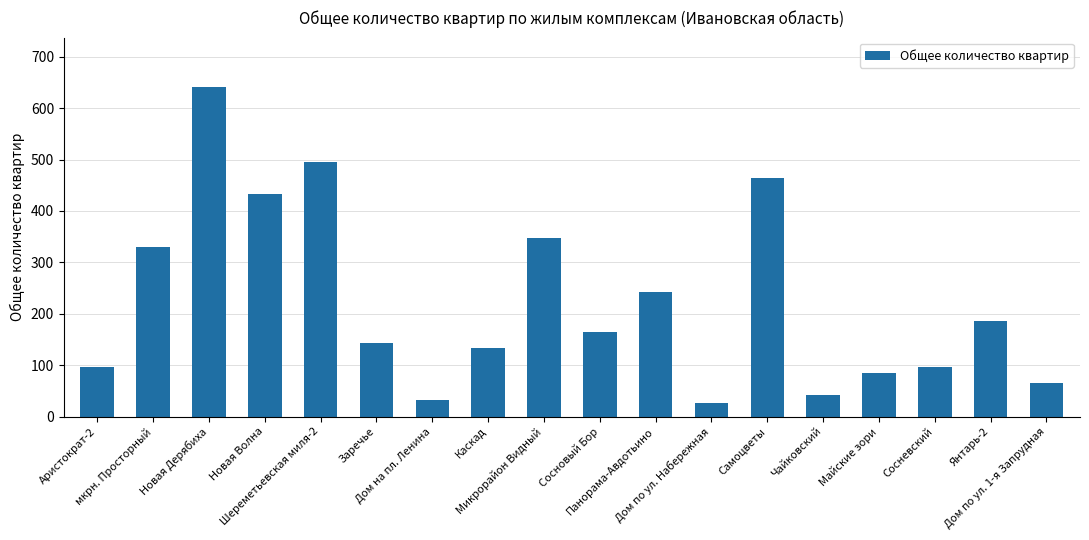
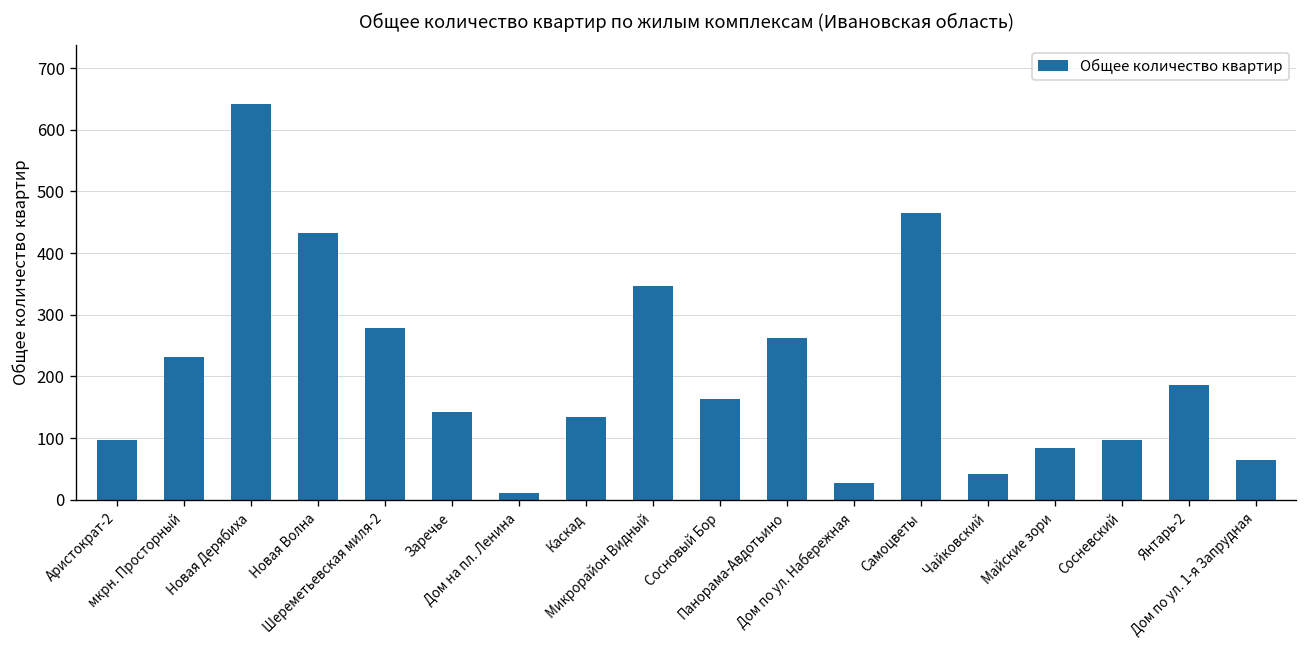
  {
    "Аристократ-2": 100,
-   "мкрн. Просторный": 330,
+   "мкрн. Просторный": 230,
    "Новая Дерябиха": 640,
    "Новая Волна": 430,
-   "Шереметьевская миля-2": 500,
+   "Шереметьевская миля-2": 280,
    "Заречье": 140,
-   "Дом на пл. Ленина": 30,
+   "Дом на пл. Ленина": 10,
    "Каскад": 130,
    "Микрорайон Видный": 350,
    "Сосновый Бор": 160,
-   "Панорама-Авдотьино": 240,
+   "Панорама-Авдотьино": 260,
    "Дом по ул. Набережная": 30,
    "Самоцветы": 470,
    "Чайковский": 40,
    "Майские зори": 80,
    "Сосневский": 100,
    "Янтарь-2": 190,
    "Дом по ул. 1-я Запрудная": 70
  }
